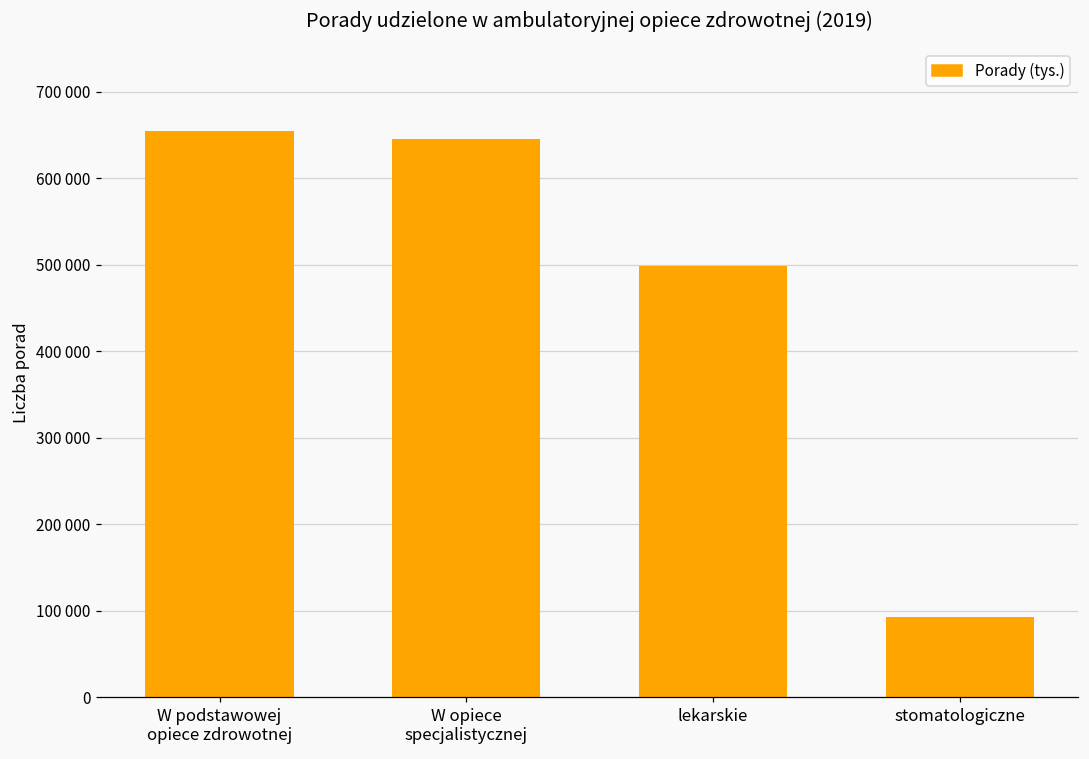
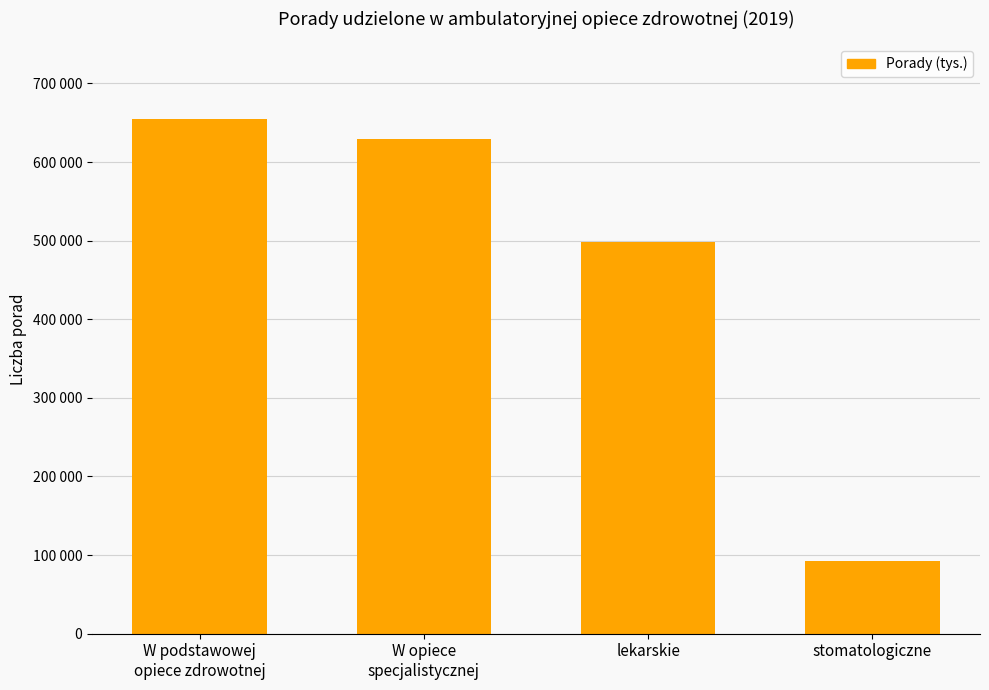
  {
    "W podstawowej opiece zdrowotnej": 660000,
-   "W opiece specjalistycznej": 650000,
+   "W opiece specjalistycznej": 630000,
    "lekarskie": 500000,
    "stomatologiczne": 90000
  }
